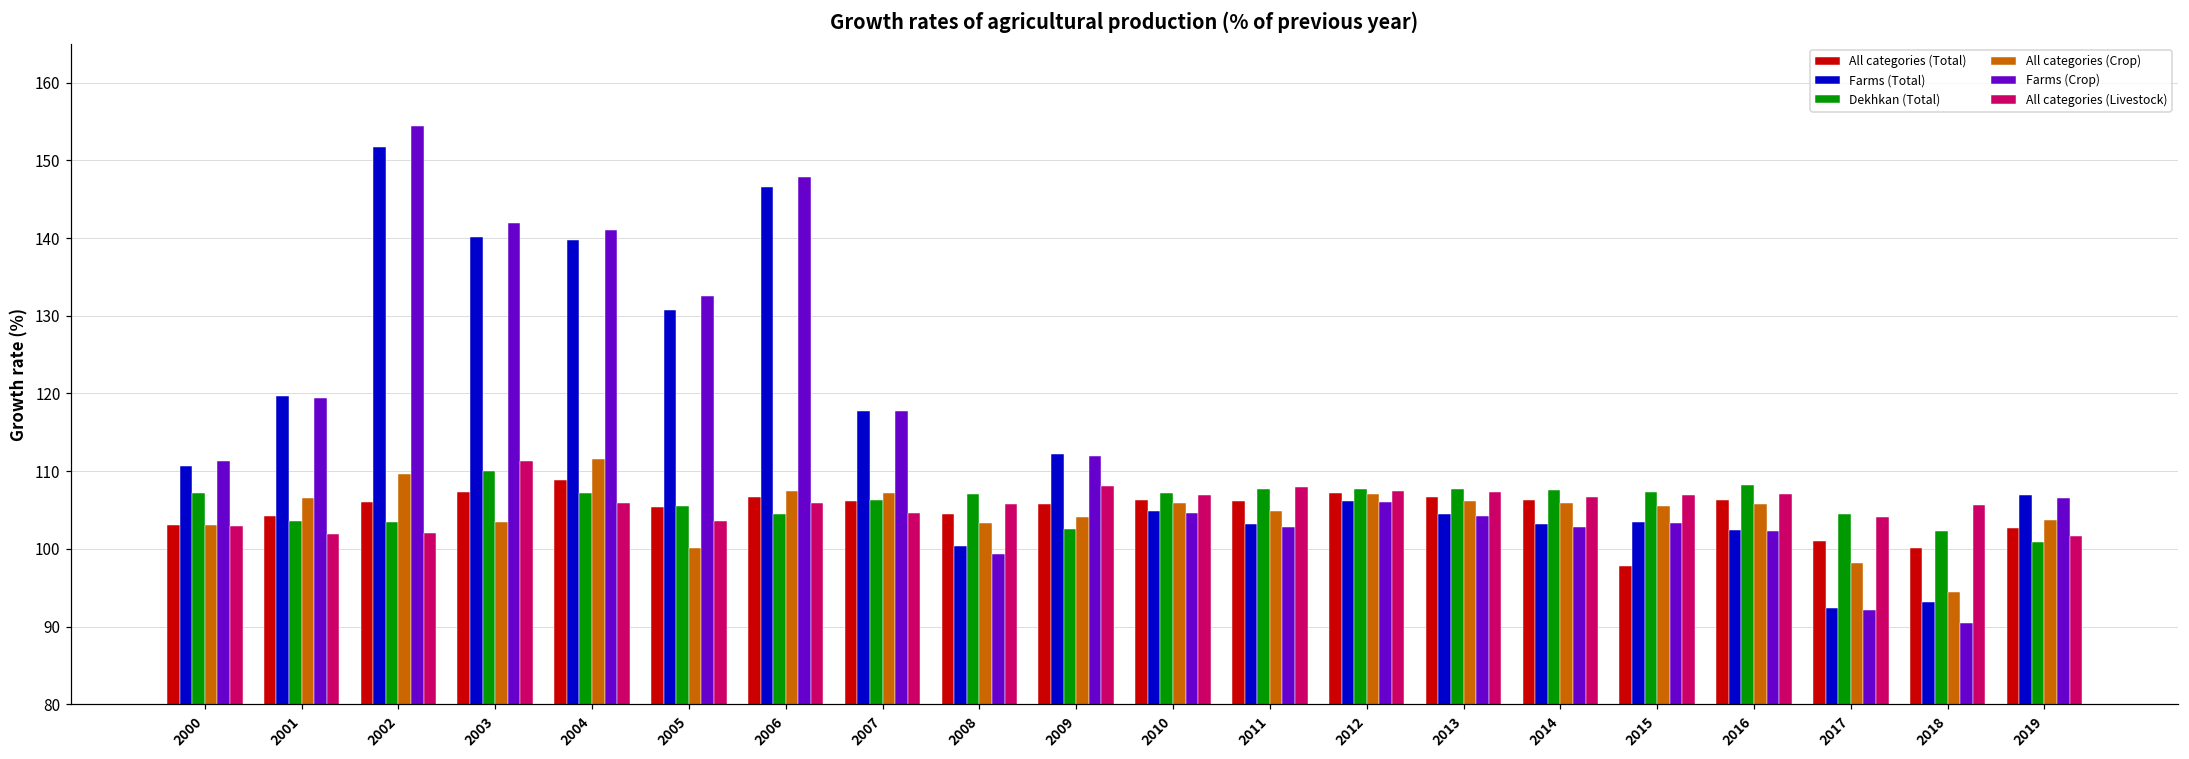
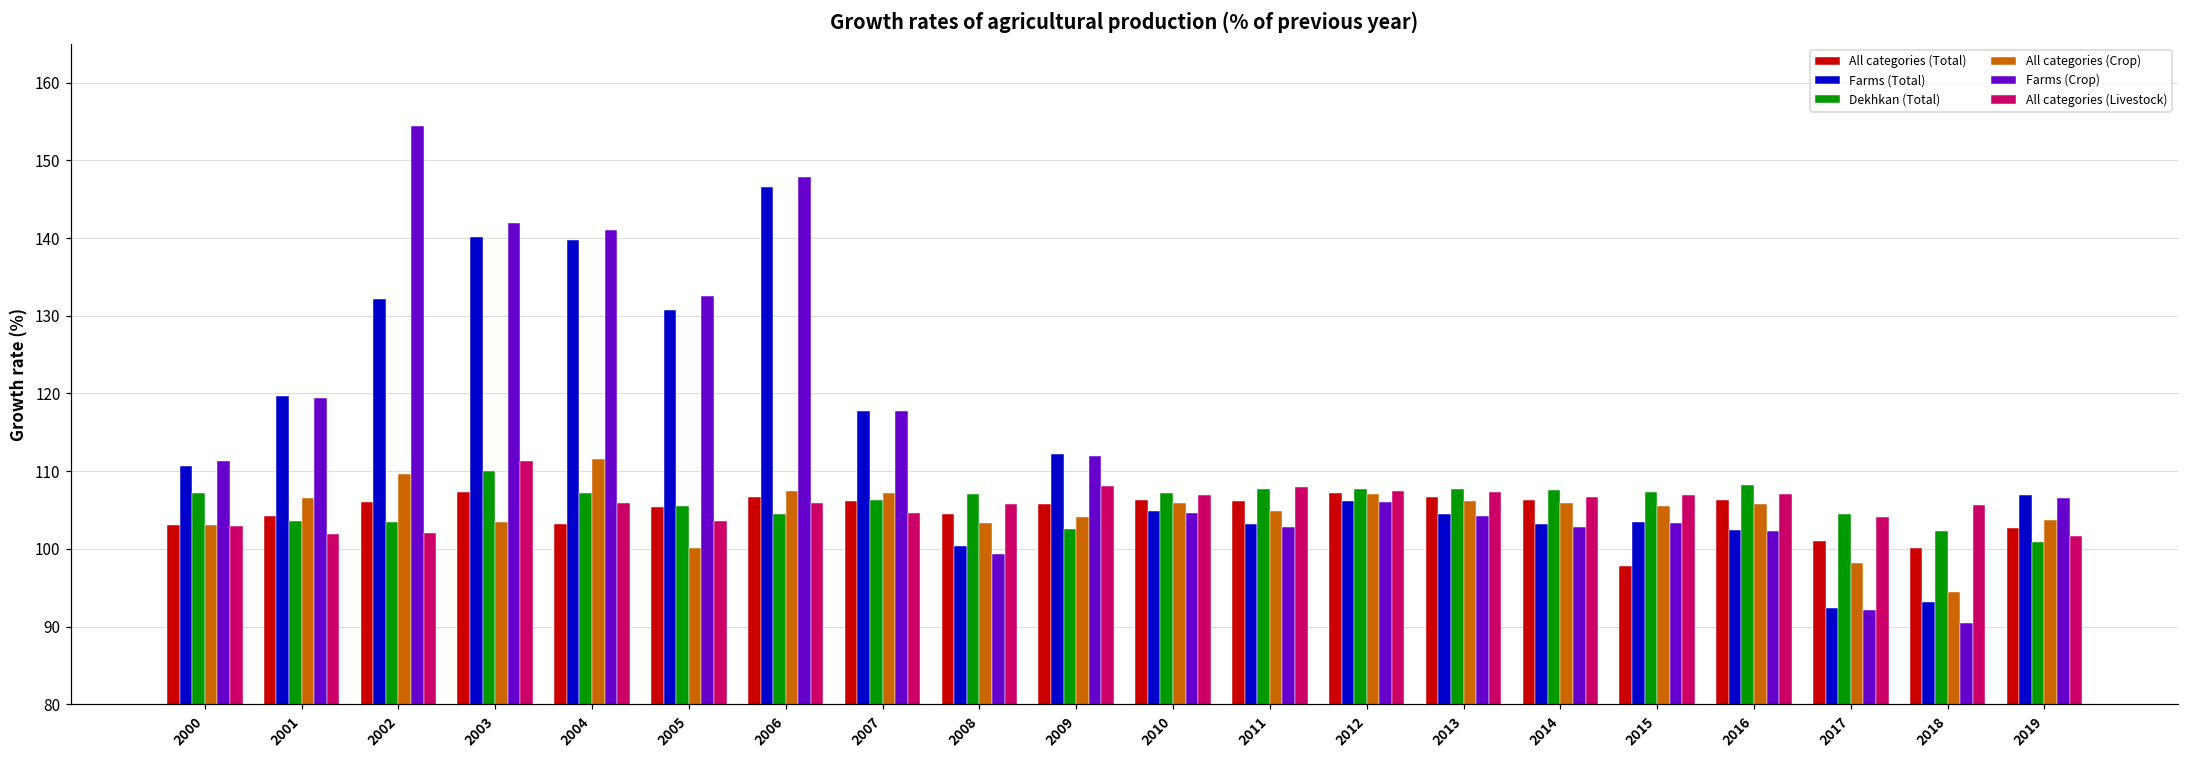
  {
    "All categories (Total)": {
      "2000": 103,
      "2001": 104,
      "2002": 106,
      "2003": 107,
-     "2004": 109,
+     "2004": 103,
      "2005": 105,
      "2006": 107,
      "2007": 106,
      "2008": 105,
      "2009": 106,
      "2010": 106,
      "2011": 106,
      "2012": 107,
      "2013": 107,
      "2014": 106,
      "2015": 98,
      "2016": 106,
      "2017": 101,
      "2018": 100,
      "2019": 103
    },
    "Farms (Total)": {
      "2000": 111,
      "2001": 120,
-     "2002": 152,
+     "2002": 132,
      "2003": 140,
      "2004": 140,
      "2005": 131,
      "2006": 147,
      "2007": 118,
      "2008": 100,
      "2009": 112,
      "2010": 105,
      "2011": 103,
      "2012": 106,
      "2013": 104,
      "2014": 103,
      "2015": 103,
      "2016": 102,
      "2017": 92,
      "2018": 93,
      "2019": 107
    },
    "Dekhkan (Total)": {
      "2000": 107,
      "2001": 104,
      "2002": 104,
      "2003": 110,
      "2004": 107,
      "2005": 106,
      "2006": 105,
      "2007": 106,
      "2008": 107,
      "2009": 103,
      "2010": 107,
      "2011": 108,
      "2012": 108,
      "2013": 108,
      "2014": 108,
      "2015": 107,
      "2016": 108,
      "2017": 105,
      "2018": 102,
      "2019": 101
    },
    "All categories (Crop)": {
      "2000": 103,
      "2001": 107,
      "2002": 110,
      "2003": 103,
      "2004": 112,
      "2005": 100,
      "2006": 107,
      "2007": 107,
      "2008": 103,
      "2009": 104,
      "2010": 106,
      "2011": 105,
      "2012": 107,
      "2013": 106,
      "2014": 106,
      "2015": 105,
      "2016": 106,
      "2017": 98,
      "2018": 94,
      "2019": 104
    },
    "Farms (Crop)": {
      "2000": 111,
      "2001": 119,
      "2002": 154,
      "2003": 142,
      "2004": 141,
      "2005": 133,
      "2006": 148,
      "2007": 118,
      "2008": 99,
      "2009": 112,
      "2010": 105,
      "2011": 103,
      "2012": 106,
      "2013": 104,
      "2014": 103,
      "2015": 103,
      "2016": 102,
      "2017": 92,
      "2018": 91,
      "2019": 107
    },
    "All categories (Livestock)": {
      "2000": 103,
      "2001": 102,
      "2002": 102,
      "2003": 111,
      "2004": 106,
      "2005": 104,
      "2006": 106,
      "2007": 105,
      "2008": 106,
      "2009": 108,
      "2010": 107,
      "2011": 108,
      "2012": 107,
      "2013": 107,
      "2014": 107,
      "2015": 107,
      "2016": 107,
      "2017": 104,
      "2018": 106,
      "2019": 102
    }
  }
